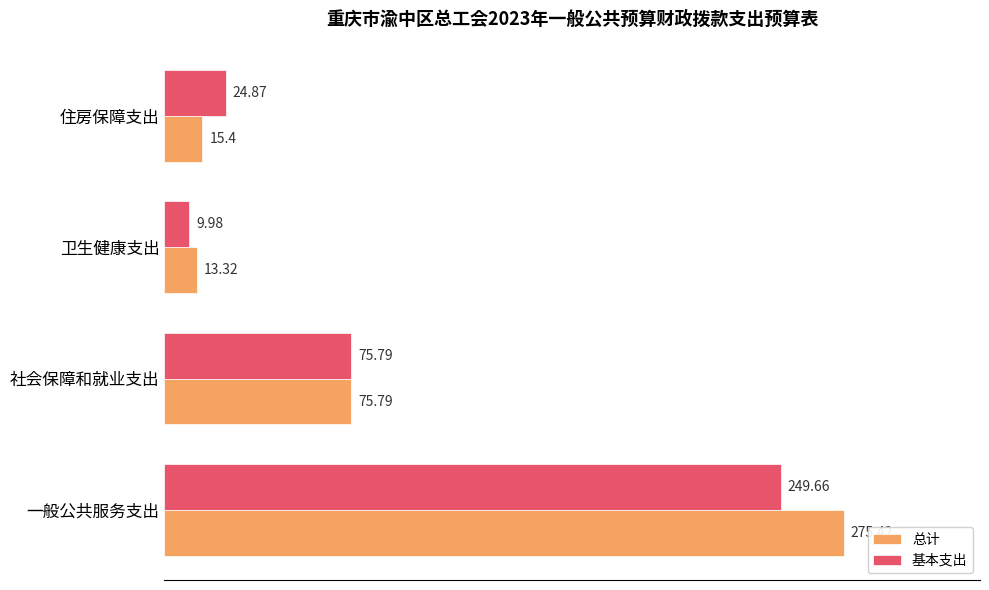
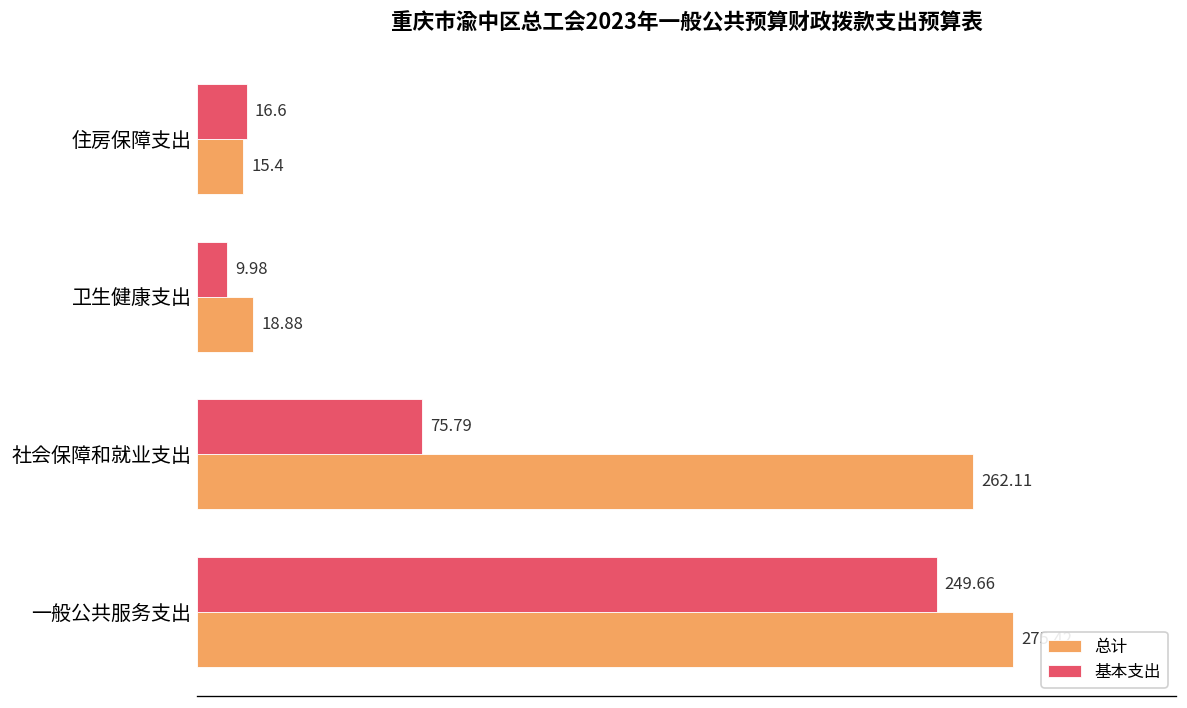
  {
    "总计": {
      "住房保障支出": 15.4,
-     "卫生健康支出": 13.32,
-     "社会保障和就业支出": 75.79
+     "卫生健康支出": 18.88,
+     "社会保障和就业支出": 262.11
    },
    "基本支出": {
-     "住房保障支出": 24.87,
+     "住房保障支出": 16.6,
      "卫生健康支出": 9.98,
      "社会保障和就业支出": 75.79,
      "一般公共服务支出": 249.66
    }
  }
